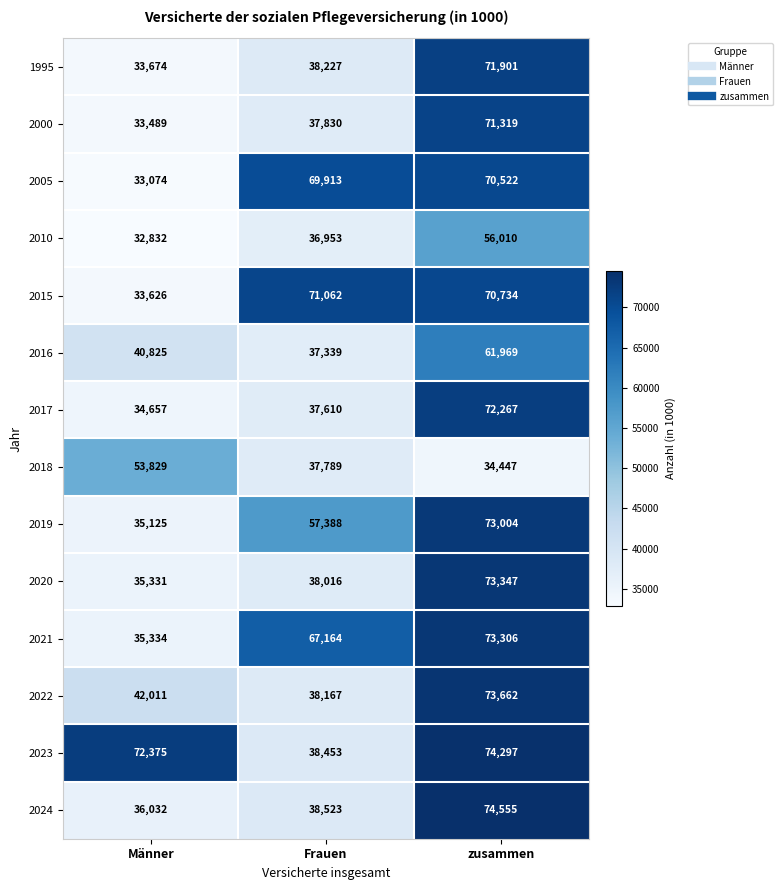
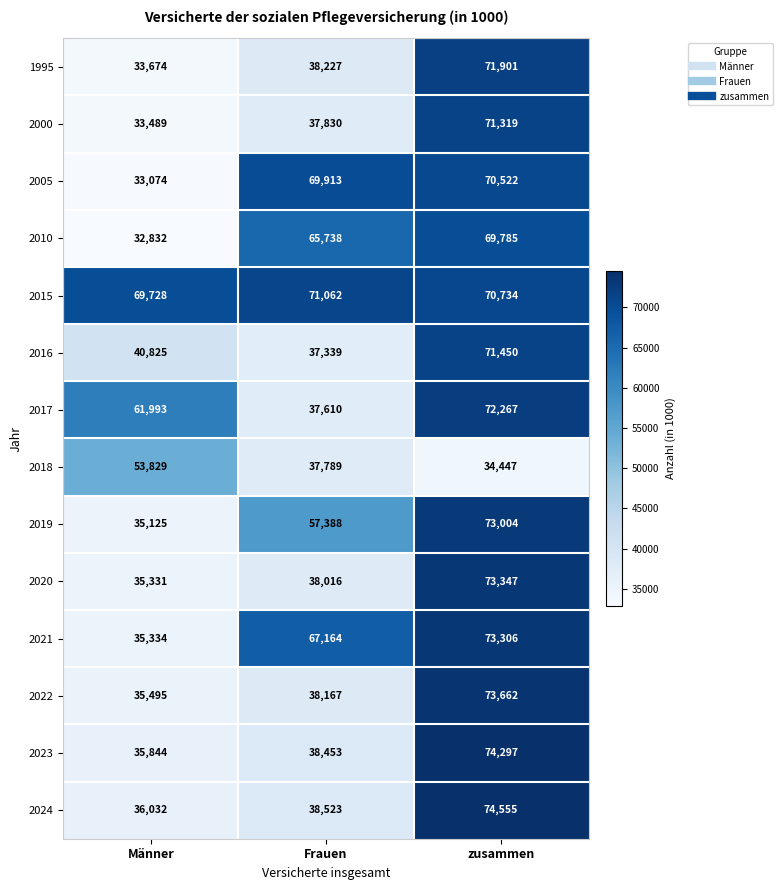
  {
    "1995": {
      "Männer": "33,674",
      "Frauen": "38,227",
      "zusammen": "71,901"
    },
    "2000": {
      "Männer": "33,489",
      "Frauen": "37,830",
      "zusammen": "71,319"
    },
    "2005": {
      "Männer": "33,074",
      "Frauen": "69,913",
      "zusammen": "70,522"
    },
    "2010": {
      "Männer": "32,832",
-     "Frauen": "36,953",
-     "zusammen": "56,010"
+     "Frauen": "65,738",
+     "zusammen": "69,785"
    },
    "2015": {
-     "Männer": "33,626",
+     "Männer": "69,728",
      "Frauen": "71,062",
      "zusammen": "70,734"
    },
    "2016": {
      "Männer": "40,825",
      "Frauen": "37,339",
-     "zusammen": "61,969"
+     "zusammen": "71,450"
    },
    "2017": {
-     "Männer": "34,657",
+     "Männer": "61,993",
      "Frauen": "37,610",
      "zusammen": "72,267"
    },
    "2018": {
      "Männer": "53,829",
      "Frauen": "37,789",
      "zusammen": "34,447"
    },
    "2019": {
      "Männer": "35,125",
      "Frauen": "57,388",
      "zusammen": "73,004"
    },
    "2020": {
      "Männer": "35,331",
      "Frauen": "38,016",
      "zusammen": "73,347"
    },
    "2021": {
      "Männer": "35,334",
      "Frauen": "67,164",
      "zusammen": "73,306"
    },
    "2022": {
-     "Männer": "42,011",
+     "Männer": "35,495",
      "Frauen": "38,167",
      "zusammen": "73,662"
    },
    "2023": {
-     "Männer": "72,375",
+     "Männer": "35,844",
      "Frauen": "38,453",
      "zusammen": "74,297"
    },
    "2024": {
      "Männer": "36,032",
      "Frauen": "38,523",
      "zusammen": "74,555"
    }
  }
